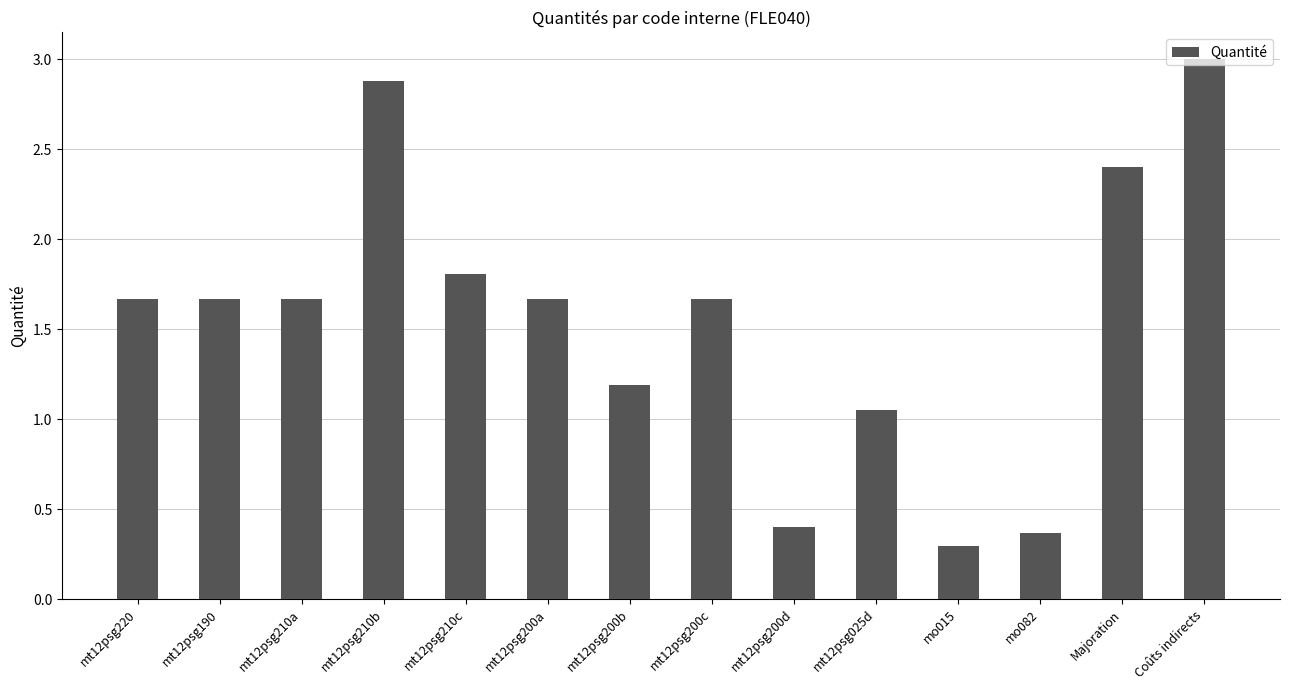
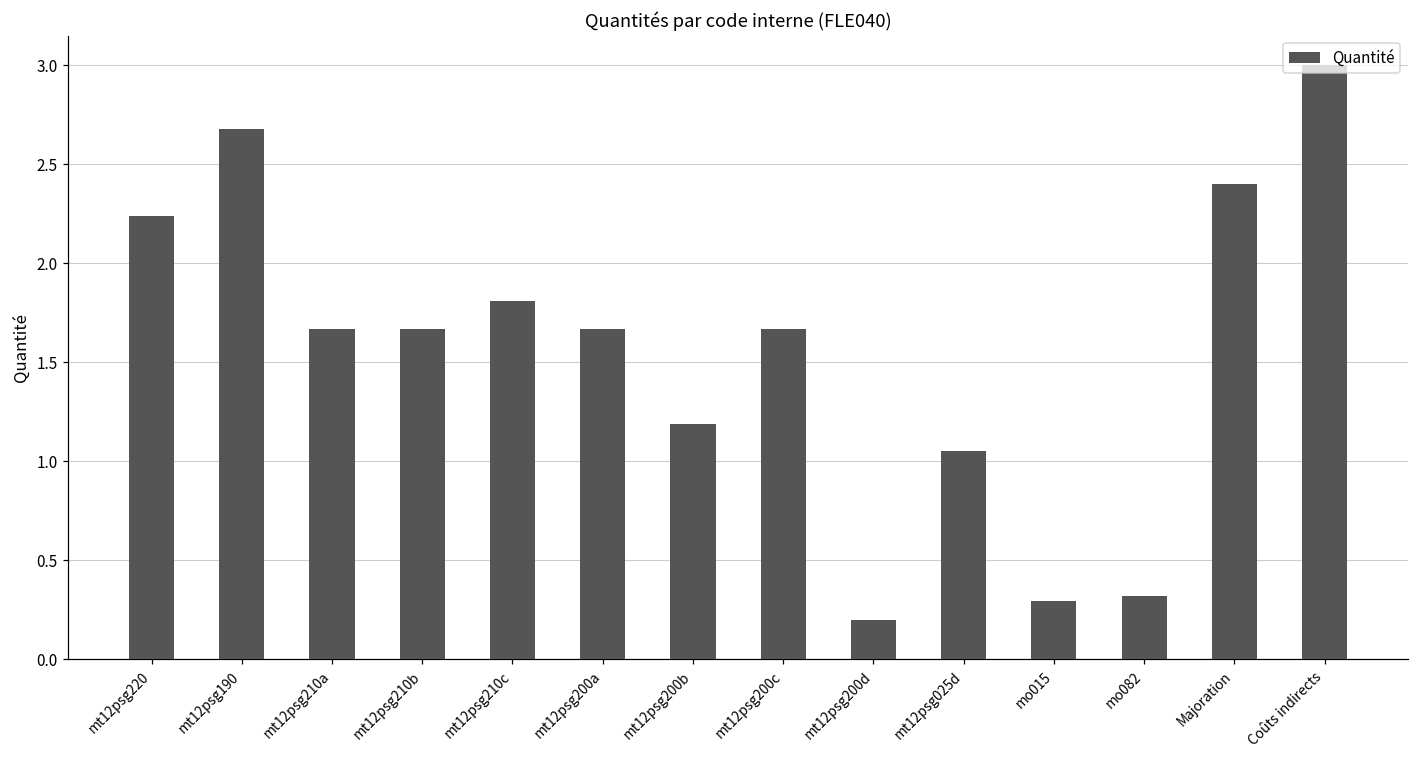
  {
-   "mt12psg220": 1.67,
-   "mt12psg190": 1.67,
+   "mt12psg220": 2.24,
+   "mt12psg190": 2.68,
    "mt12psg210a": 1.67,
-   "mt12psg210b": 2.88,
+   "mt12psg210b": 1.67,
    "mt12psg210c": 1.81,
    "mt12psg200a": 1.67,
    "mt12psg200b": 1.19,
    "mt12psg200c": 1.67,
-   "mt12psg200d": 0.4,
+   "mt12psg200d": 0.2,
    "mt12psg025d": 1.05,
    "mo015": 0.29,
-   "mo082": 0.37,
+   "mo082": 0.32,
    "Majoration": 2.40
  }
